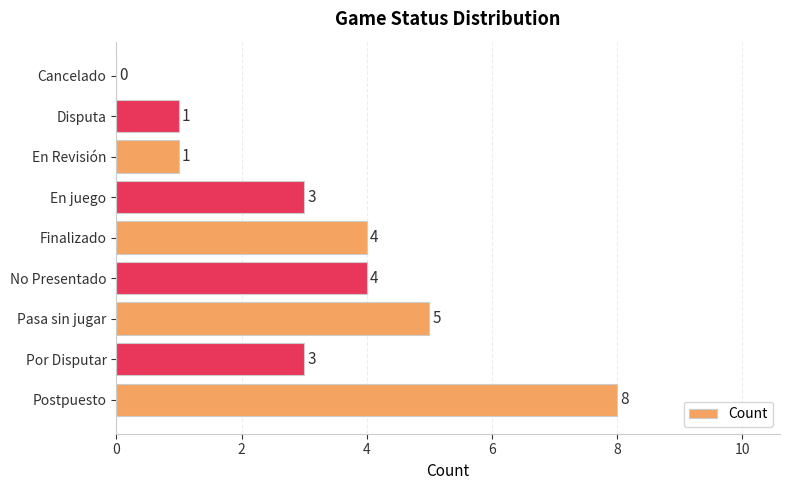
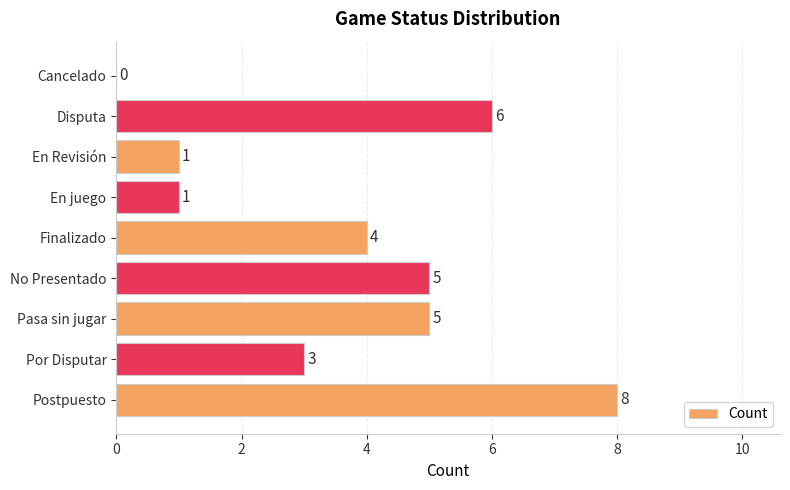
  {
    "Cancelado": 0,
-   "Disputa": 1,
+   "Disputa": 6,
    "En Revisión": 1,
-   "En juego": 3,
+   "En juego": 1,
    "Finalizado": 4,
-   "No Presentado": 4,
+   "No Presentado": 5,
    "Pasa sin jugar": 5,
    "Por Disputar": 3,
    "Postpuesto": 8
  }
